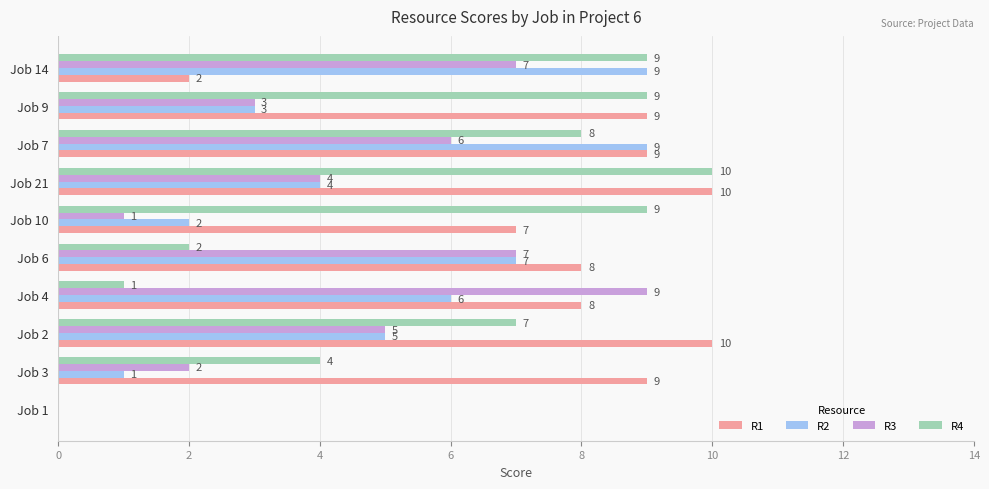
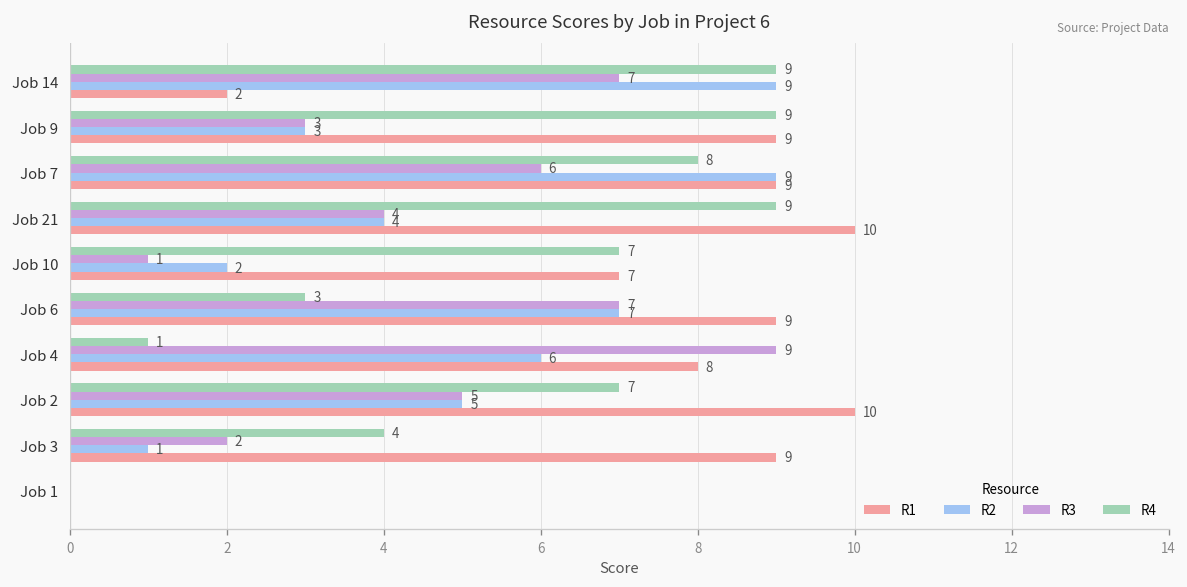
  {
    "R1": {
      "Job 14": 2,
      "Job 9": 9,
      "Job 21": 10,
      "Job 10": 7,
-     "Job 6": 8,
+     "Job 6": 9,
      "Job 4": 8,
      "Job 2": 10,
      "Job 3": 9
    },
    "R4": {
      "Job 14": 9,
      "Job 9": 9,
      "Job 7": 8,
-     "Job 21": 10,
-     "Job 10": 9,
-     "Job 6": 2,
+     "Job 21": 9,
+     "Job 10": 7,
+     "Job 6": 3,
      "Job 4": 1,
      "Job 2": 7,
      "Job 3": 4
    }
  }
